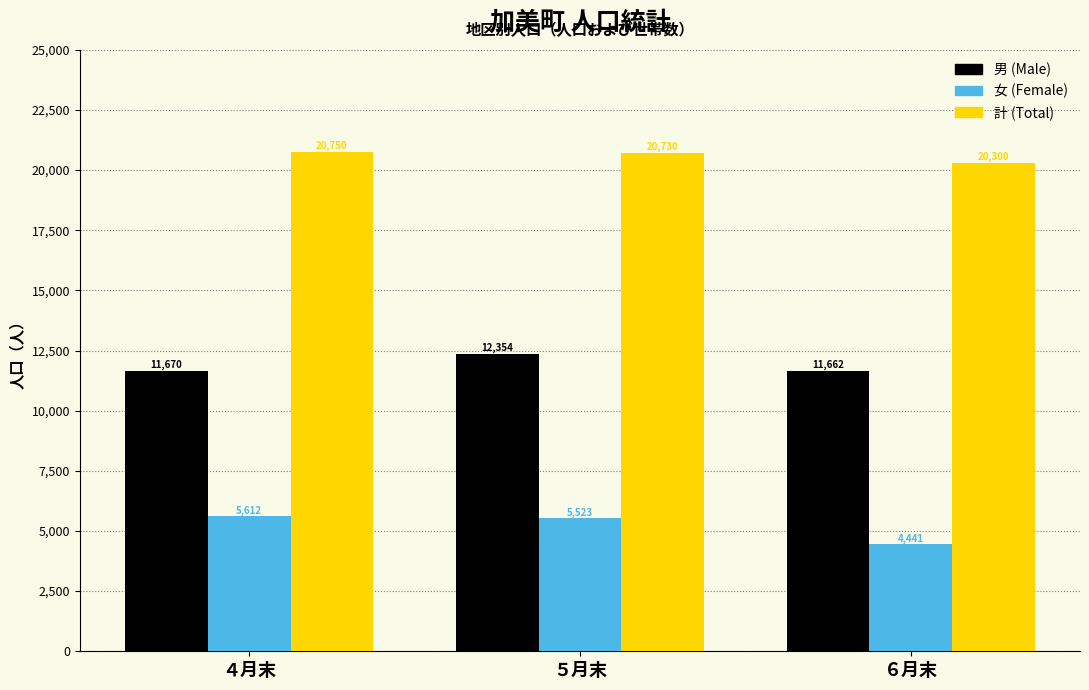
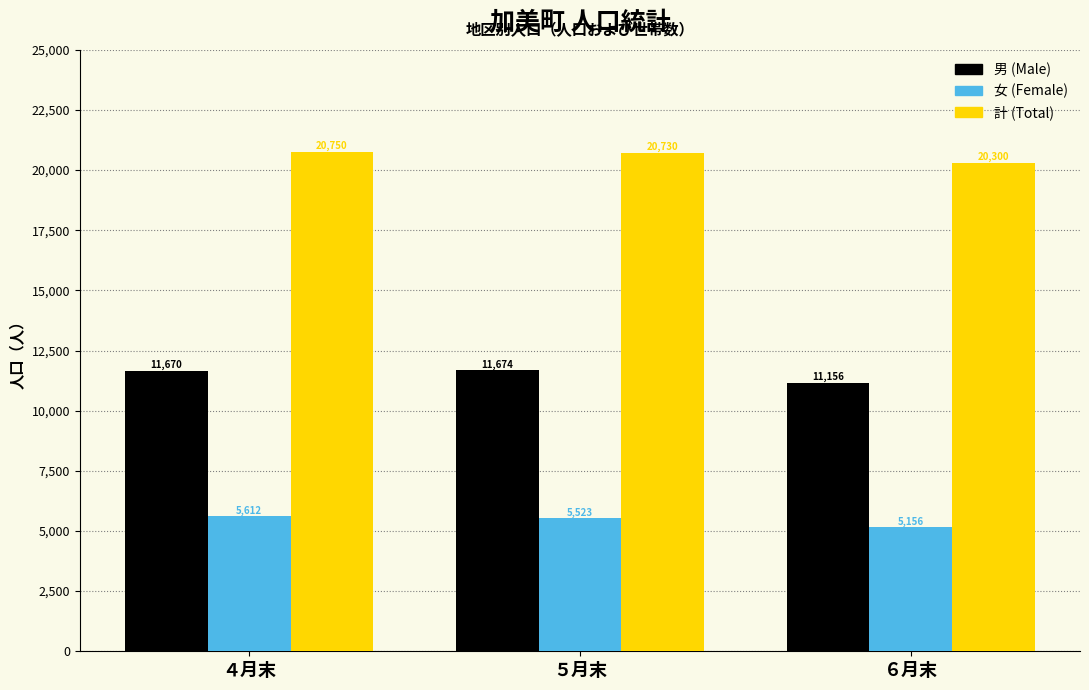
  {
    "男 (Male)": {
      "４月末": "11,670",
-     "５月末": "12,354",
-     "６月末": "11,662"
+     "５月末": "11,674",
+     "６月末": "11,156"
    },
    "女 (Female)": {
      "４月末": "5,612",
      "５月末": "5,523",
-     "６月末": "4,441"
+     "６月末": "5,156"
    },
    "計 (Total)": {
      "４月末": "20,750",
      "５月末": "20,730",
      "６月末": "20,300"
    }
  }
